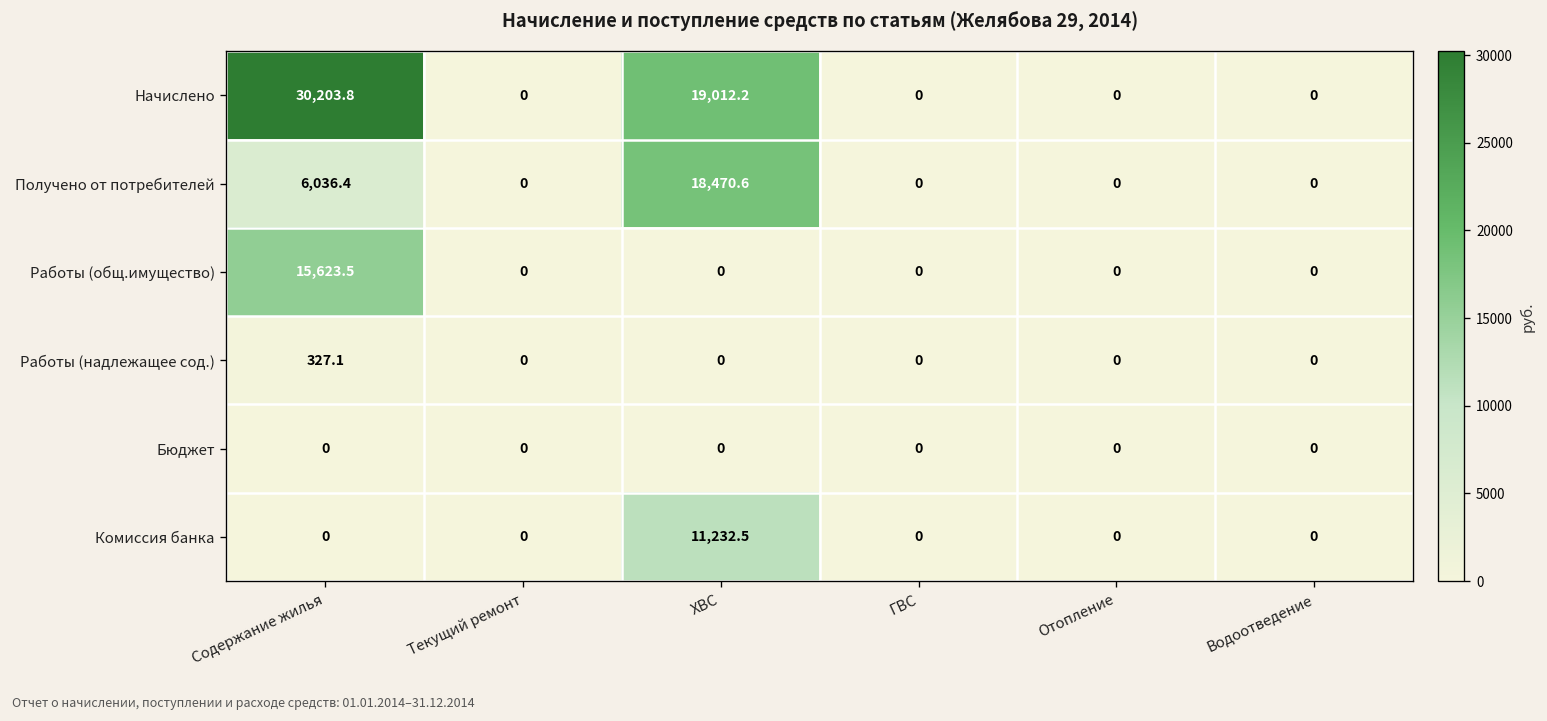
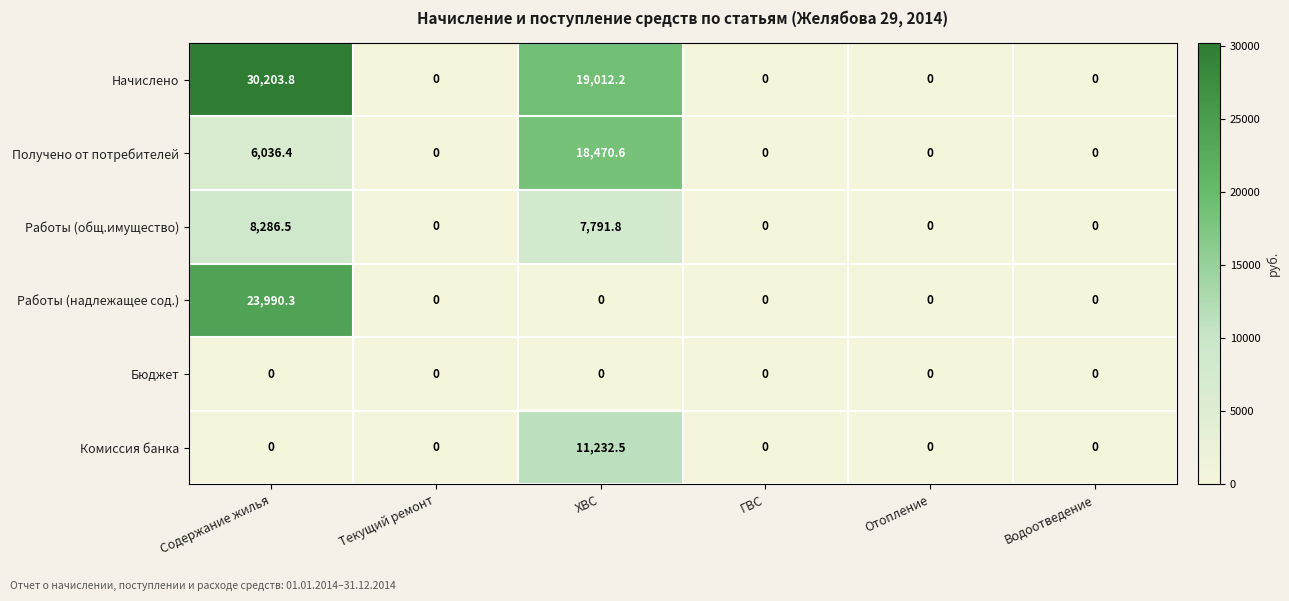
  {
    "Начислено": {
      "Содержание жилья": "30,203.8",
      "Текущий ремонт": "0",
      "ХВС": "19,012.2",
      "ГВС": "0",
      "Отопление": "0",
      "Водоотведение": "0"
    },
    "Получено от потребителей": {
      "Содержание жилья": "6,036.4",
      "Текущий ремонт": "0",
      "ХВС": "18,470.6",
      "ГВС": "0",
      "Отопление": "0",
      "Водоотведение": "0"
    },
    "Работы (общ.имущество)": {
-     "Содержание жилья": "15,623.5",
+     "Содержание жилья": "8,286.5",
      "Текущий ремонт": "0",
-     "ХВС": "0",
+     "ХВС": "7,791.8",
      "ГВС": "0",
      "Отопление": "0",
      "Водоотведение": "0"
    },
    "Работы (надлежащее сод.)": {
-     "Содержание жилья": "327.1",
+     "Содержание жилья": "23,990.3",
      "Текущий ремонт": "0",
      "ХВС": "0",
      "ГВС": "0",
      "Отопление": "0",
      "Водоотведение": "0"
    },
    "Бюджет": {
      "Содержание жилья": "0",
      "Текущий ремонт": "0",
      "ХВС": "0",
      "ГВС": "0",
      "Отопление": "0",
      "Водоотведение": "0"
    },
    "Комиссия банка": {
      "Содержание жилья": "0",
      "Текущий ремонт": "0",
      "ХВС": "11,232.5",
      "ГВС": "0",
      "Отопление": "0",
      "Водоотведение": "0"
    }
  }
